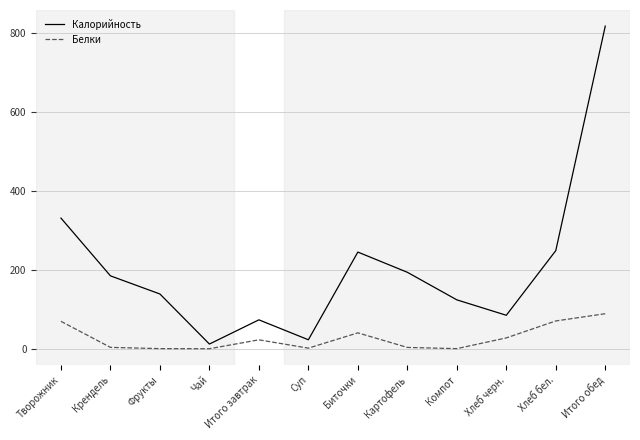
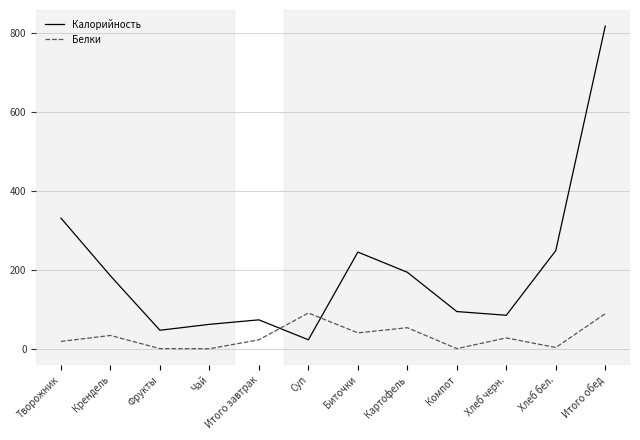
  {
    "Калорийность": {
      "Творожник": 330,
      "Крендель": 190,
-     "Фрукты": 140,
-     "Чай": 10,
+     "Фрукты": 50,
+     "Чай": 60,
      "Итого завтрак": 70,
      "Суп": 20,
      "Биточки": 250,
      "Картофель": 190,
-     "Компот": 120,
+     "Компот": 90,
      "Хлеб черн.": 90,
      "Хлеб бел.": 250,
      "Итого обед": 820
    },
    "Белки": {
-     "Творожник": 70,
-     "Крендель": 0,
+     "Творожник": 20,
+     "Крендель": 30,
      "Фрукты": 0,
      "Чай": 0,
      "Итого завтрак": 20,
-     "Суп": 0,
+     "Суп": 90,
      "Биточки": 40,
-     "Картофель": 0,
+     "Картофель": 50,
      "Компот": 0,
      "Хлеб черн.": 30,
-     "Хлеб бел.": 70,
+     "Хлеб бел.": 0,
      "Итого обед": 90
    }
  }
